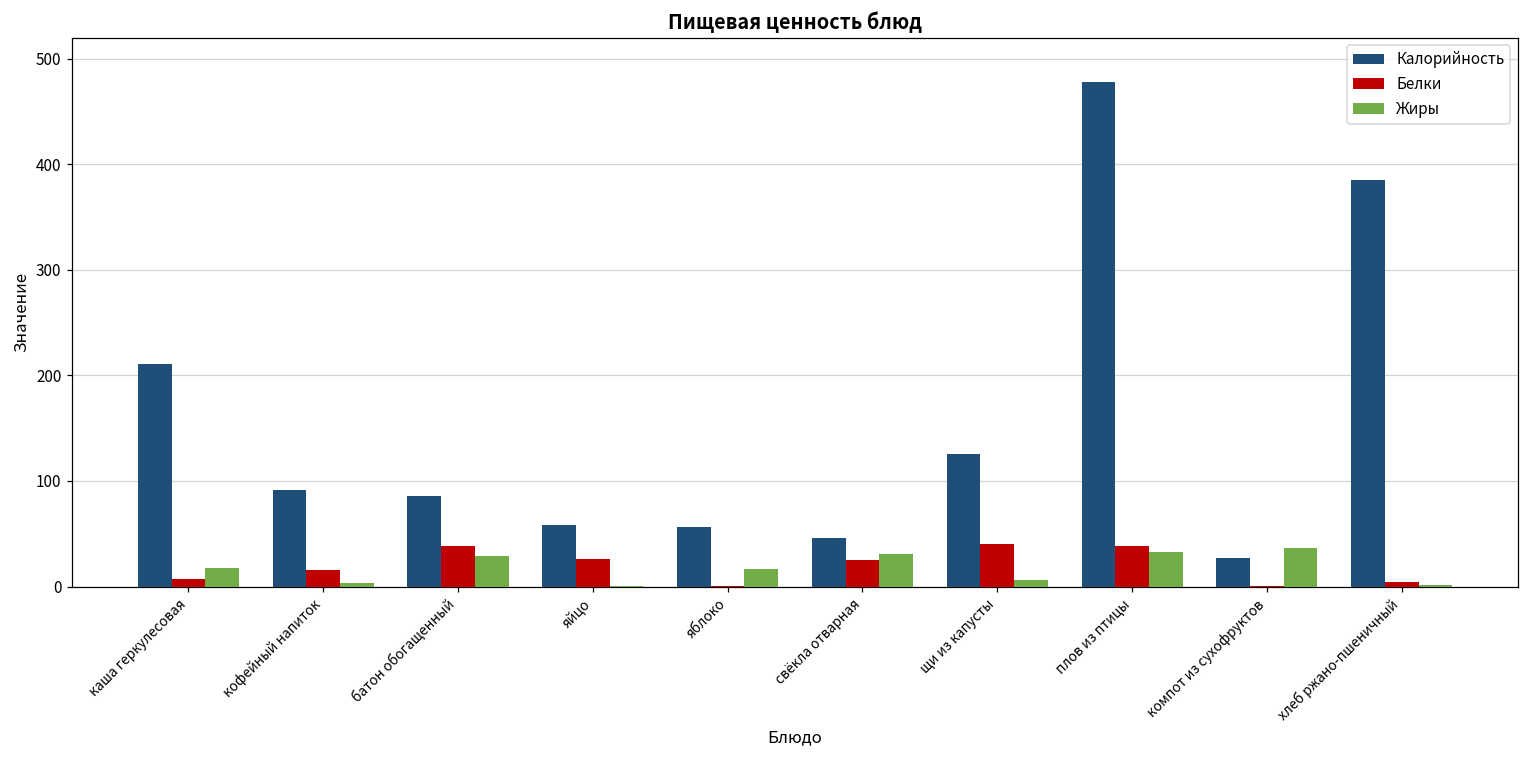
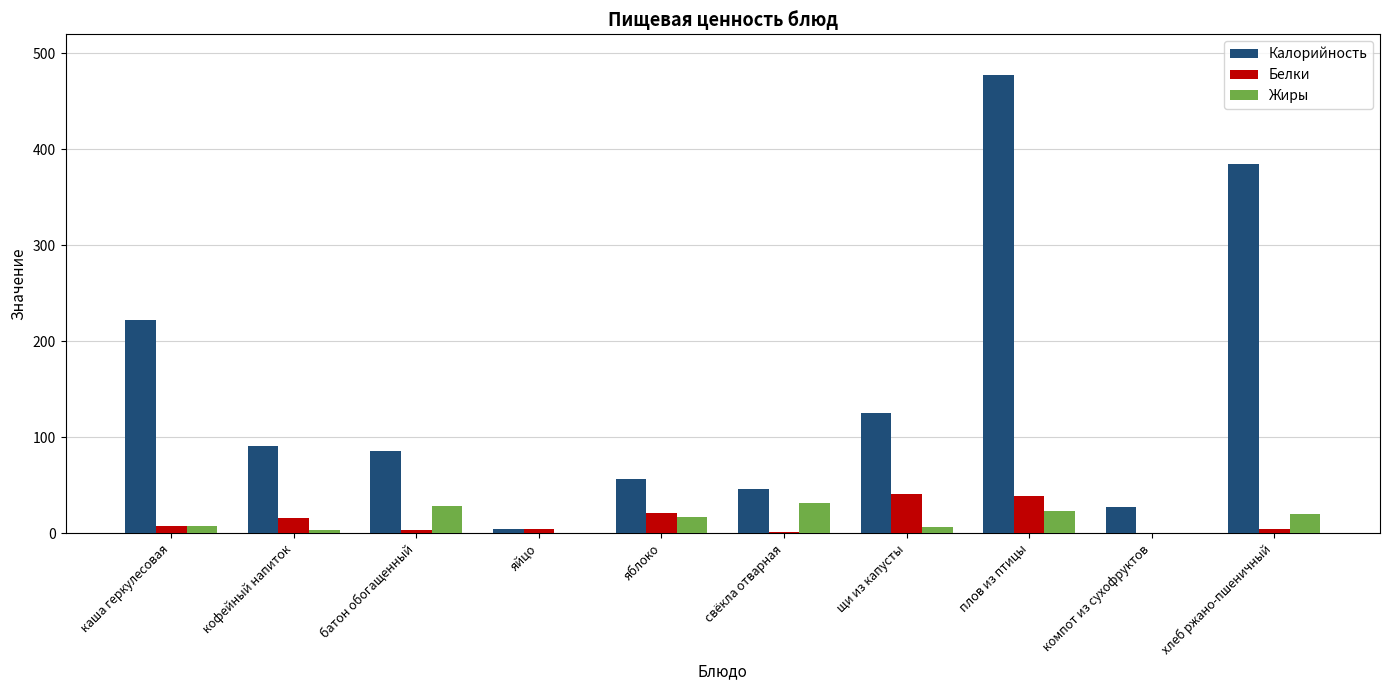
  {
    "Калорийность": {
-     "каша геркулесовая": 210,
+     "каша геркулесовая": 220,
      "кофейный напиток": 90,
      "батон обогащенный": 90,
-     "яйцо": 60,
+     "яйцо": 0,
      "яблоко": 60,
      "свёкла отварная": 50,
      "щи из капусты": 130,
      "плов из птицы": 480,
      "компот из сухофруктов": 30,
      "хлеб ржано-пшеничный": 390
    },
    "Белки": {
      "каша геркулесовая": 10,
      "кофейный напиток": 20,
-     "батон обогащенный": 40,
-     "яйцо": 30,
-     "яблоко": 0,
-     "свёкла отварная": 20,
+     "батон обогащенный": 0,
+     "яйцо": 0,
+     "яблоко": 20,
+     "свёкла отварная": 0,
      "щи из капусты": 40,
      "плов из птицы": 40,
      "хлеб ржано-пшеничный": 0
    },
    "Жиры": {
-     "каша геркулесовая": 20,
+     "каша геркулесовая": 10,
      "кофейный напиток": 0,
      "батон обогащенный": 30,
      "яблоко": 20,
      "свёкла отварная": 30,
      "щи из капусты": 10,
-     "плов из птицы": 30,
-     "компот из сухофруктов": 40,
-     "хлеб ржано-пшеничный": 0
+     "плов из птицы": 20,
+     "компот из сухофруктов": 0,
+     "хлеб ржано-пшеничный": 20
    }
  }
